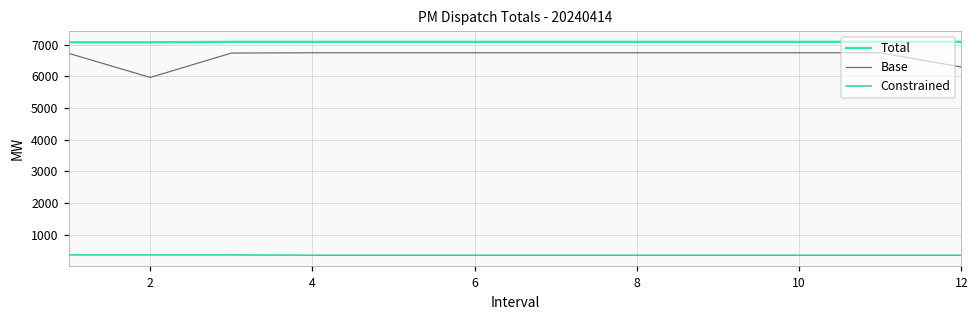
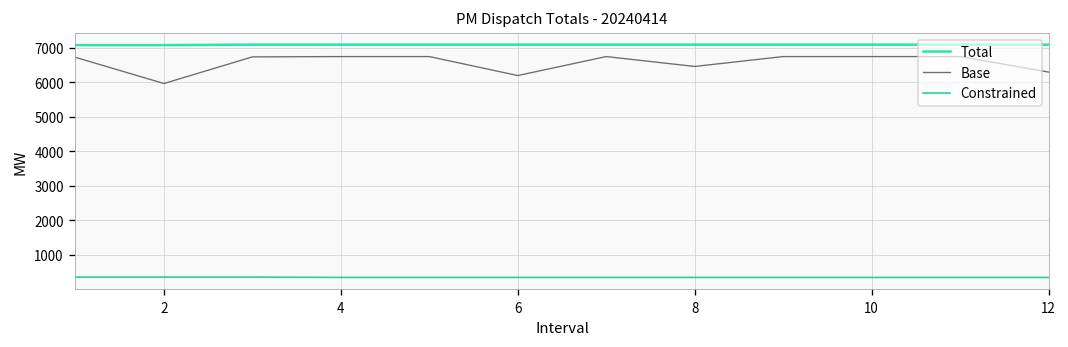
  {
    "Base": {
      "2": 6000,
      "4": 6700,
-     "6": 6700,
-     "8": 6700,
+     "6": 6200,
+     "8": 6500,
      "10": 6700,
      "12": 6300
    }
  }
